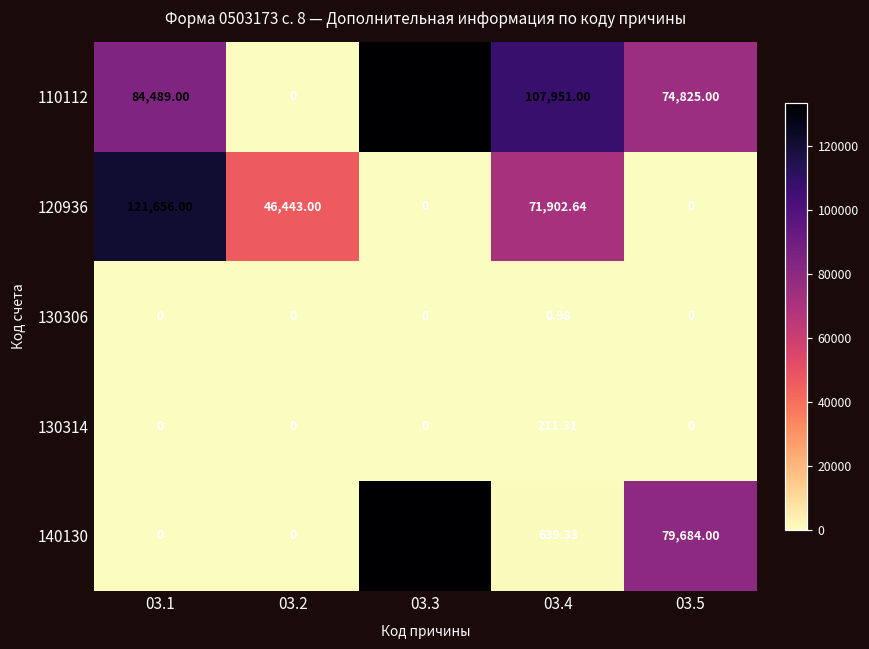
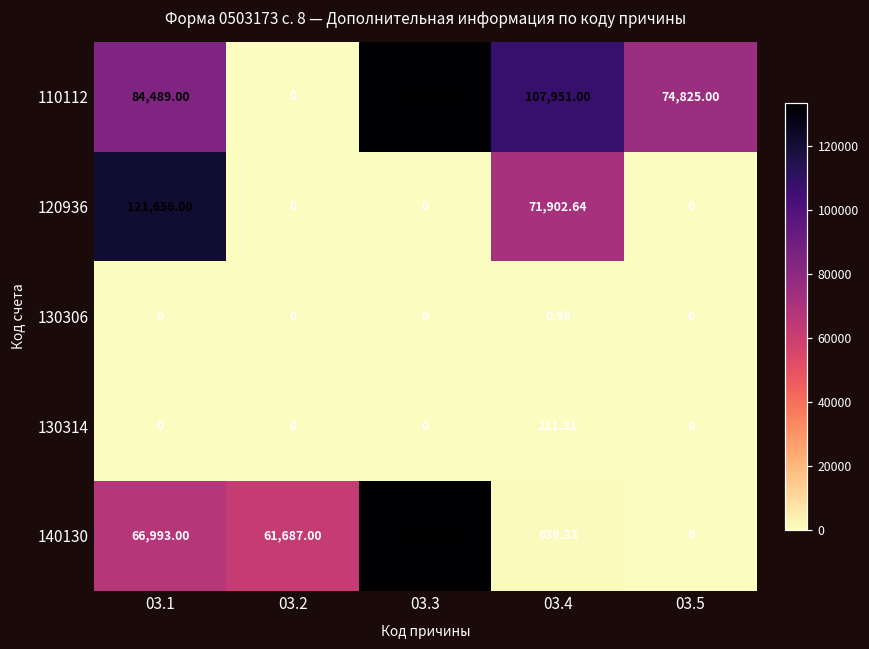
  {
    "110112": {
      "03.1": "84,489.00",
      "03.2": "0",
      "03.4": "107,951.00",
      "03.5": "74,825.00"
    },
    "120936": {
      "03.1": "121,656.00",
-     "03.2": "46,443.00",
+     "03.2": "0",
      "03.3": "0",
      "03.4": "71,902.64",
      "03.5": "0"
    },
    "130306": {
      "03.1": "0",
      "03.2": "0",
      "03.3": "0",
      "03.4": "0.98",
      "03.5": "0"
    },
    "130314": {
      "03.1": "0",
      "03.2": "0",
      "03.3": "0",
      "03.4": "211.31",
      "03.5": "0"
    },
    "140130": {
-     "03.1": "0",
-     "03.2": "0",
+     "03.1": "66,993.00",
+     "03.2": "61,687.00",
      "03.4": "639.33",
-     "03.5": "79,684.00"
+     "03.5": "0"
    }
  }
